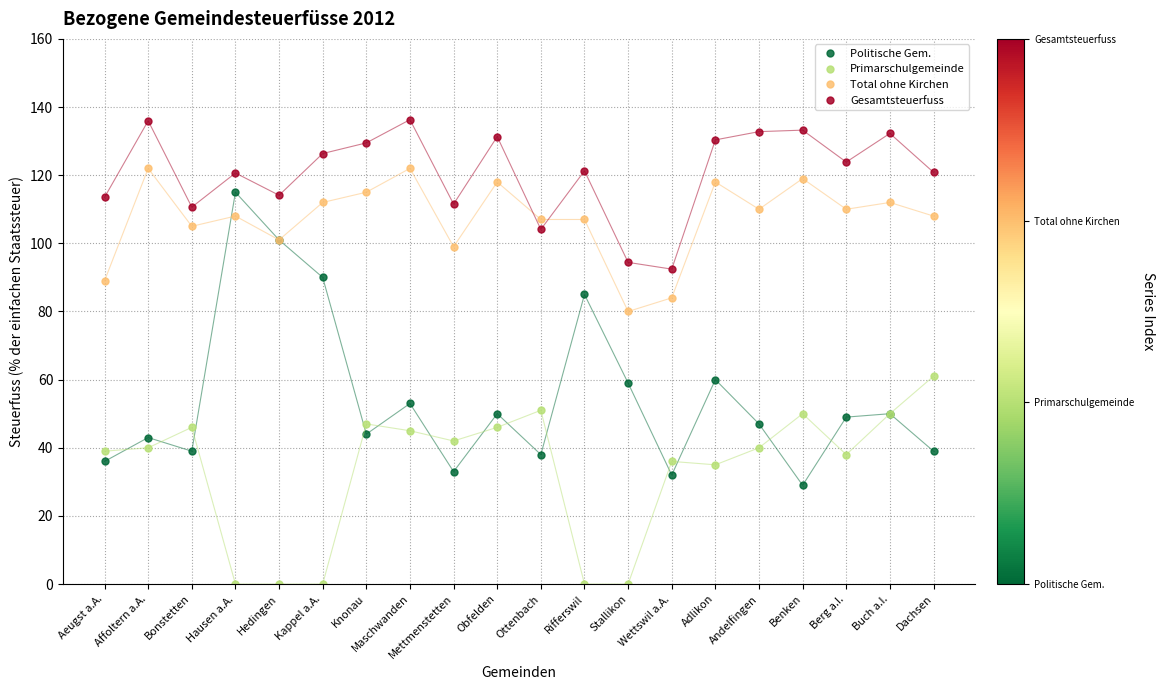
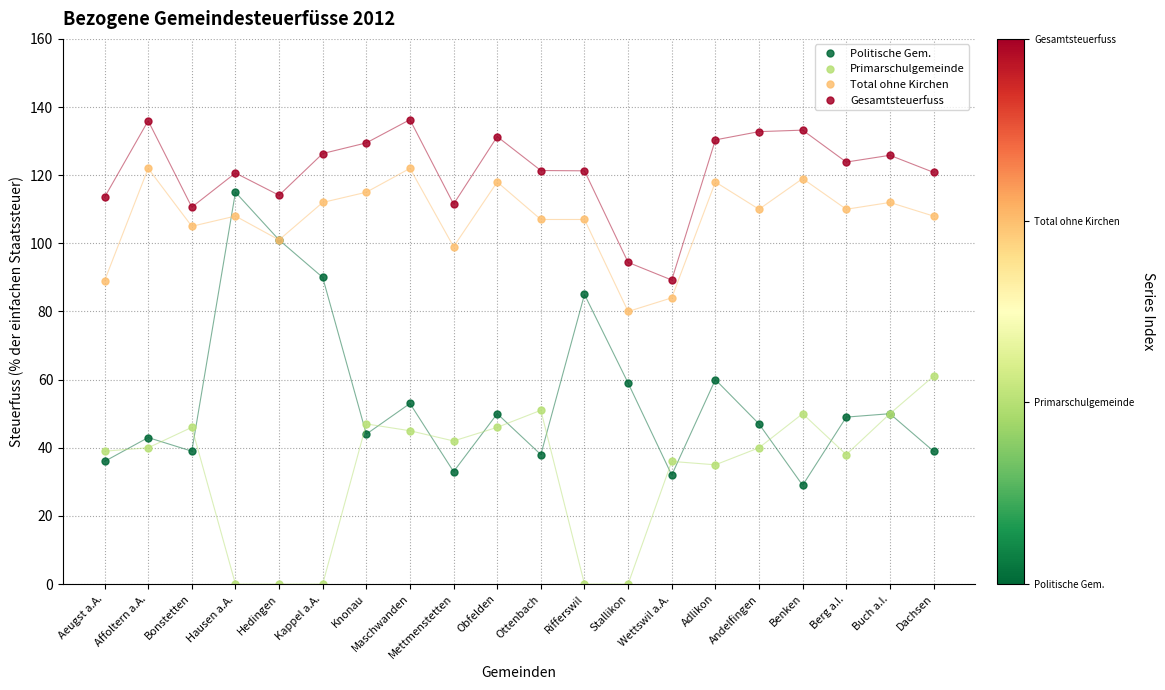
  {
    "Politische Gem.": {
      "Aeugst a.A.": 36,
      "Affoltern a.A.": 43,
      "Bonstetten": 39,
      "Hausen a.A.": 115,
      "Kappel a.A.": 90,
      "Knonau": 44,
      "Maschwanden": 53,
      "Mettmenstetten": 33,
      "Obfelden": 50,
      "Ottenbach": 38,
      "Rifferswil": 85,
      "Stallikon": 59,
      "Wettswil a.A.": 32,
      "Adlikon": 60,
      "Andelfingen": 47,
      "Benken": 29,
      "Berg a.I.": 49,
      "Dachsen": 39
    },
    "Primarschulgemeinde": {
      "Aeugst a.A.": 39,
      "Affoltern a.A.": 40,
      "Bonstetten": 46,
      "Hausen a.A.": 0,
      "Hedingen": 0,
      "Kappel a.A.": 0,
      "Knonau": 47,
      "Maschwanden": 45,
      "Mettmenstetten": 42,
      "Obfelden": 46,
      "Ottenbach": 51,
      "Rifferswil": 0,
      "Stallikon": 0,
      "Wettswil a.A.": 36,
      "Adlikon": 35,
      "Andelfingen": 40,
      "Benken": 50,
      "Berg a.I.": 38,
      "Dachsen": 61
    },
    "Total ohne Kirchen": {
      "Aeugst a.A.": 89,
      "Affoltern a.A.": 122,
      "Bonstetten": 105,
      "Hausen a.A.": 108,
      "Kappel a.A.": 112,
      "Knonau": 115,
      "Maschwanden": 122,
      "Mettmenstetten": 99,
      "Obfelden": 118,
      "Ottenbach": 107,
      "Rifferswil": 107,
      "Stallikon": 80,
      "Wettswil a.A.": 84,
      "Adlikon": 118,
      "Andelfingen": 110,
      "Benken": 119,
      "Berg a.I.": 110,
      "Buch a.I.": 112,
      "Dachsen": 108
    },
    "Gesamtsteuerfuss": {
      "Aeugst a.A.": 114,
      "Affoltern a.A.": 136,
      "Bonstetten": 111,
      "Hausen a.A.": 121,
      "Hedingen": 114,
      "Kappel a.A.": 126,
      "Knonau": 129,
      "Maschwanden": 136,
      "Mettmenstetten": 112,
      "Obfelden": 131,
-     "Ottenbach": 104,
+     "Ottenbach": 121,
      "Rifferswil": 121,
      "Stallikon": 94,
-     "Wettswil a.A.": 92,
+     "Wettswil a.A.": 89,
      "Adlikon": 130,
      "Andelfingen": 133,
      "Benken": 133,
      "Berg a.I.": 124,
-     "Buch a.I.": 132,
+     "Buch a.I.": 126,
      "Dachsen": 121
    }
  }
